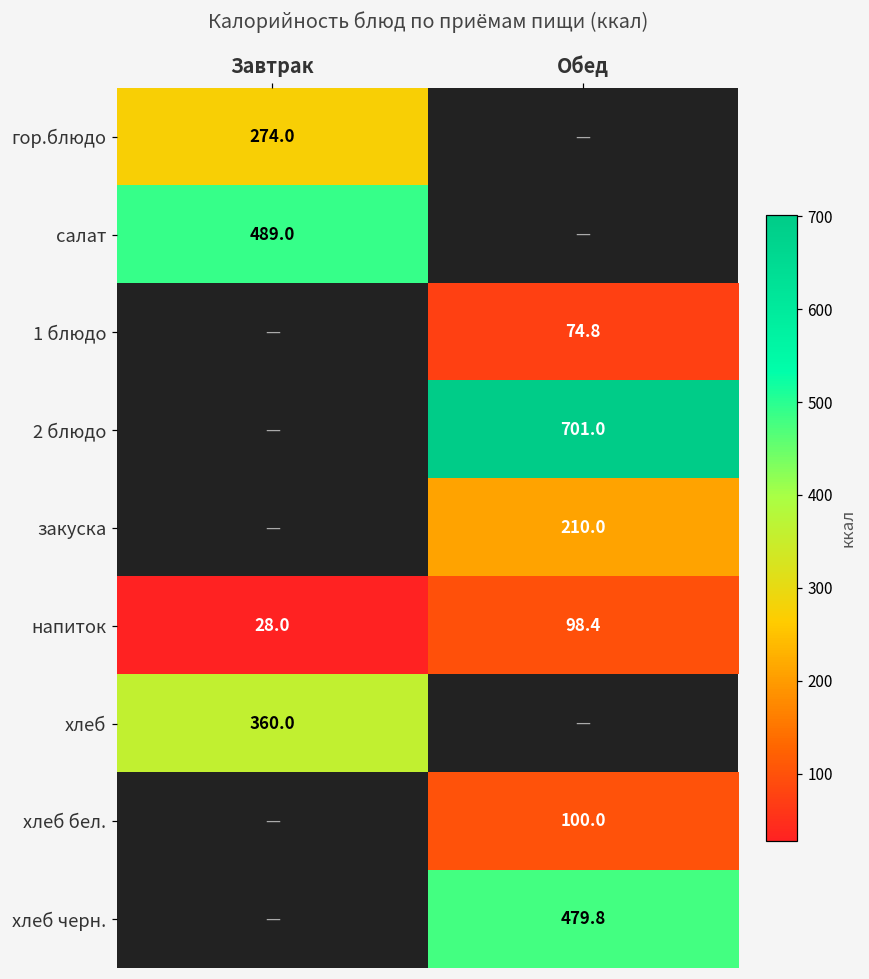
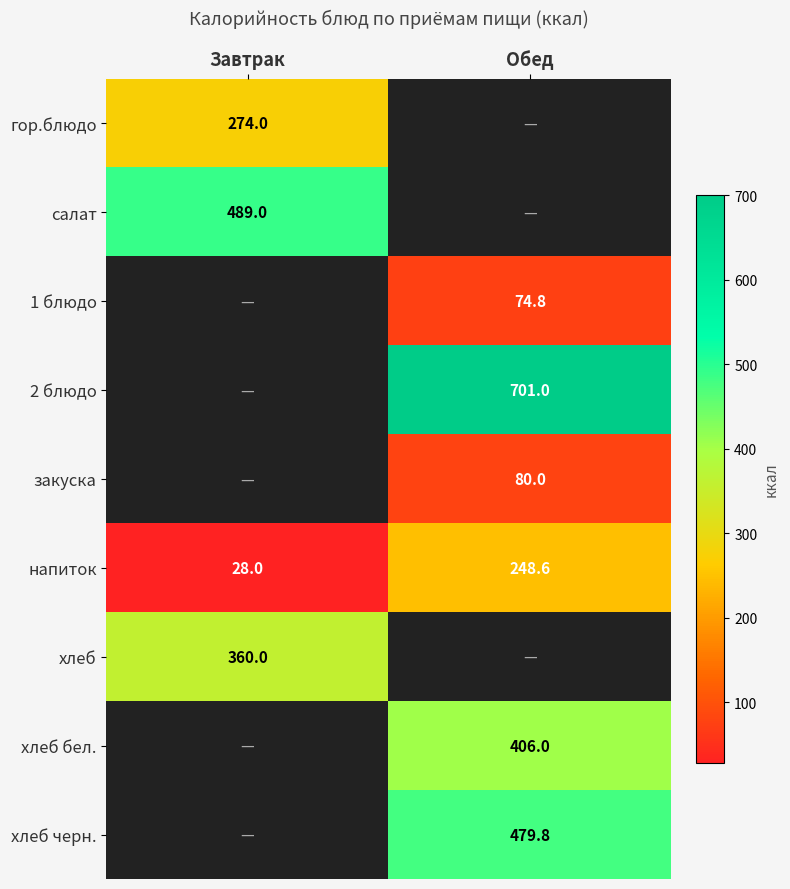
  {
    "гор.блюдо": {
      "Завтрак": 274.0
    },
    "салат": {
      "Завтрак": 489.0
    },
    "1 блюдо": {
      "Обед": 74.8
    },
    "2 блюдо": {
      "Обед": 701.0
    },
    "закуска": {
-     "Обед": 210.0
+     "Обед": 80.0
    },
    "напиток": {
      "Завтрак": 28.0,
-     "Обед": 98.4
+     "Обед": 248.6
    },
    "хлеб": {
      "Завтрак": 360.0
    },
    "хлеб бел.": {
-     "Обед": 100.0
+     "Обед": 406.0
    },
    "хлеб черн.": {
      "Обед": 479.8
    }
  }
